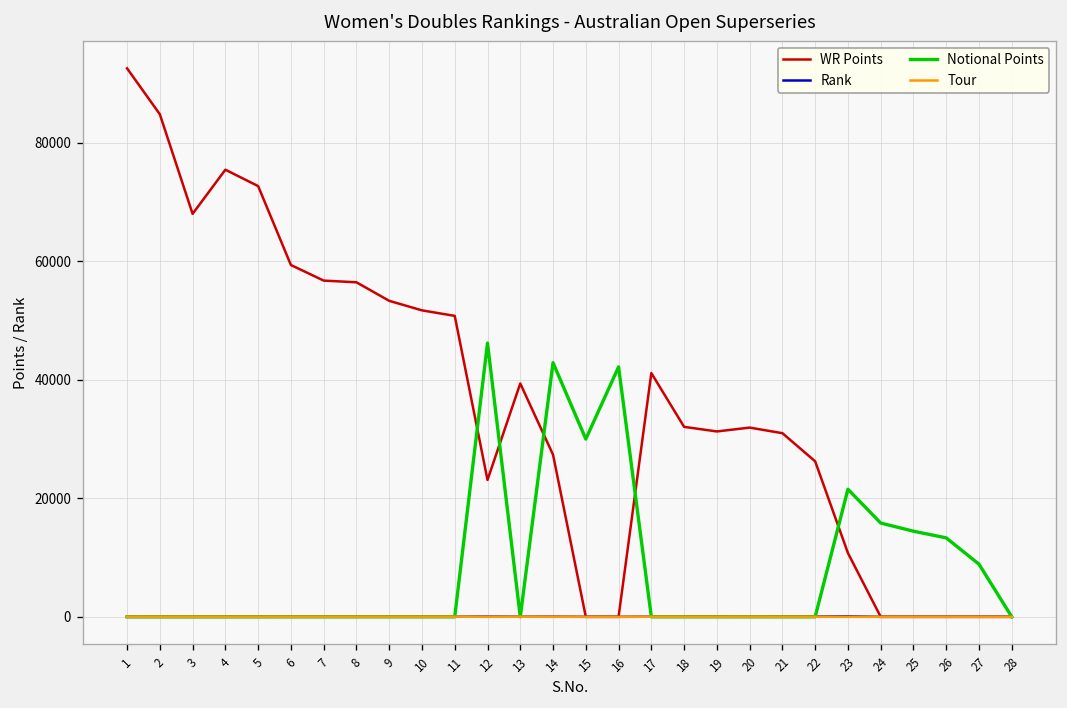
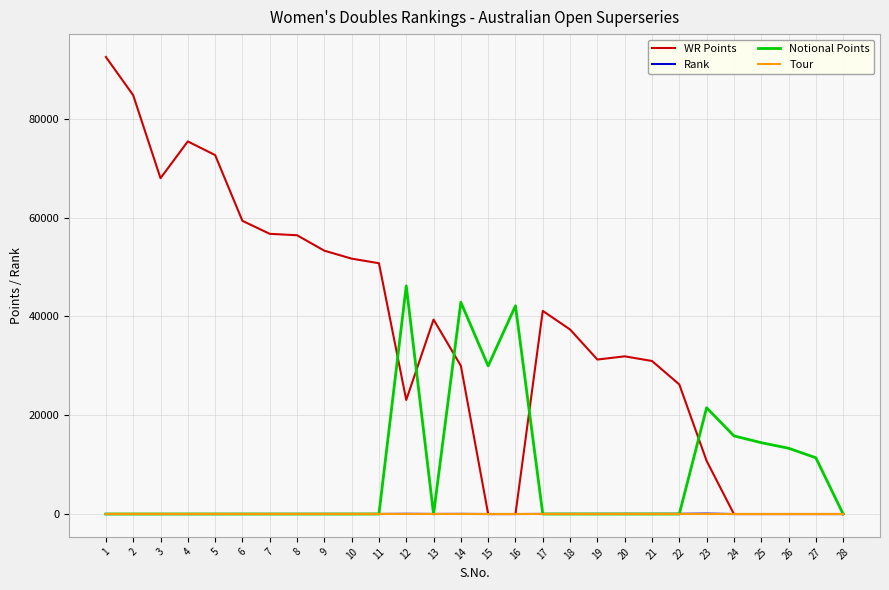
  {
    "WR Points": {
      "1": 93000,
      "2": 85000,
      "3": 68000,
      "4": 75000,
      "5": 73000,
      "6": 59000,
      "7": 57000,
      "8": 56000,
      "9": 53000,
      "10": 52000,
      "11": 51000,
      "12": 23000,
      "13": 39000,
-     "14": 27000,
+     "14": 30000,
      "17": 41000,
-     "18": 32000,
+     "18": 37000,
      "19": 31000,
      "20": 32000,
      "21": 31000,
      "22": 26000,
      "23": 11000
    },
    "Tour": {
      "12": 0,
      "14": 0,
      "23": 0
    },
    "Notional Points": {
      "12": 46000,
      "14": 43000,
      "15": 30000,
      "16": 42000,
      "23": 22000,
      "24": 16000,
      "25": 14000,
      "26": 13000,
-     "27": 9000
+     "27": 11000
    }
  }
